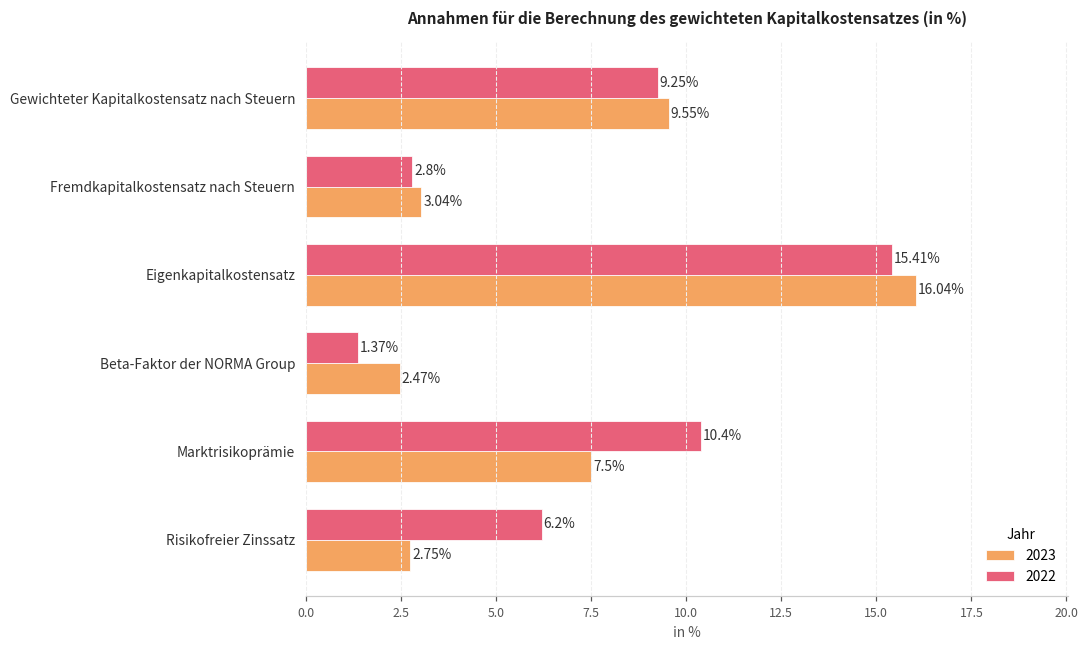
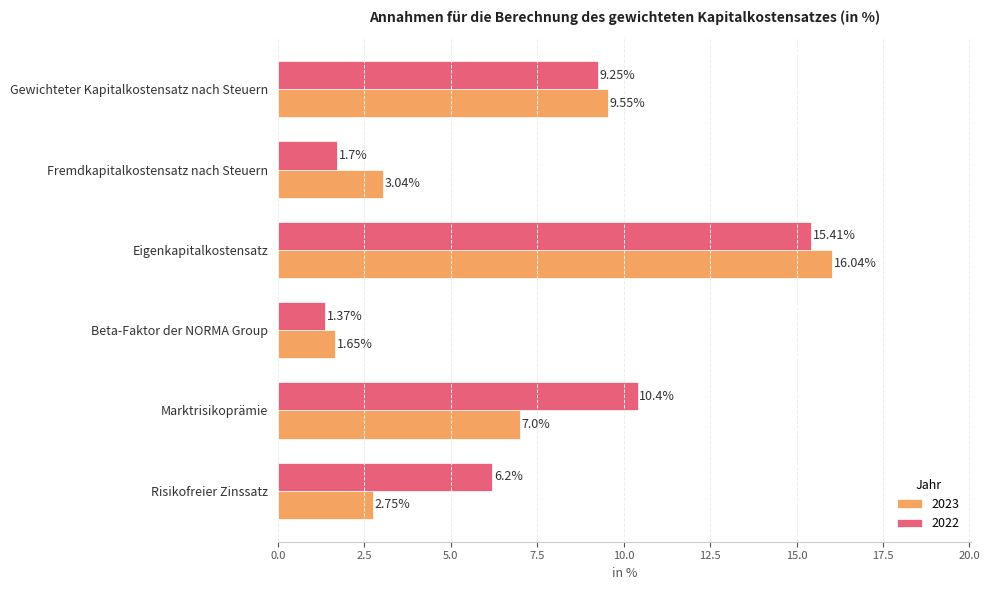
  {
    "2023": {
      "Gewichteter Kapitalkostensatz nach Steuern": "9.55%",
      "Fremdkapitalkostensatz nach Steuern": "3.04%",
      "Eigenkapitalkostensatz": "16.04%",
-     "Beta-Faktor der NORMA Group": "2.47%",
-     "Marktrisikoprämie": "7.5%",
+     "Beta-Faktor der NORMA Group": "1.65%",
+     "Marktrisikoprämie": "7.0%",
      "Risikofreier Zinssatz": "2.75%"
    },
    "2022": {
      "Gewichteter Kapitalkostensatz nach Steuern": "9.25%",
-     "Fremdkapitalkostensatz nach Steuern": "2.8%",
+     "Fremdkapitalkostensatz nach Steuern": "1.7%",
      "Eigenkapitalkostensatz": "15.41%",
      "Beta-Faktor der NORMA Group": "1.37%",
      "Marktrisikoprämie": "10.4%",
      "Risikofreier Zinssatz": "6.2%"
    }
  }
